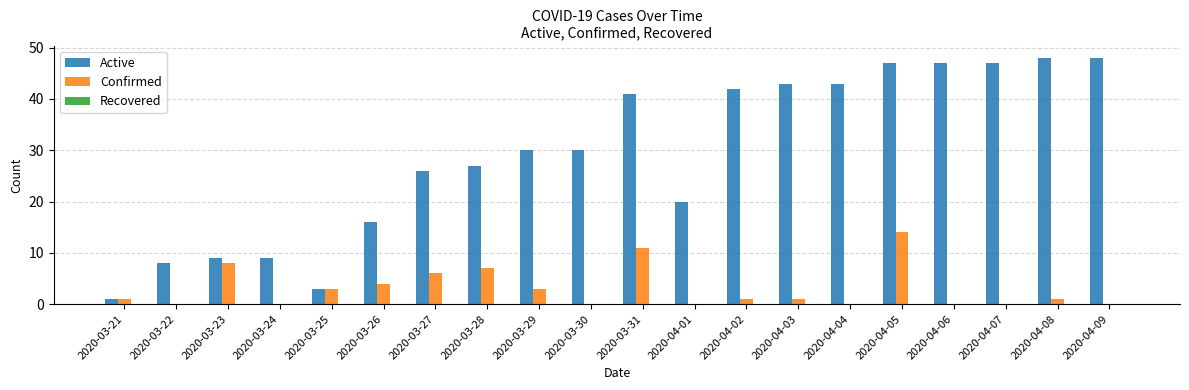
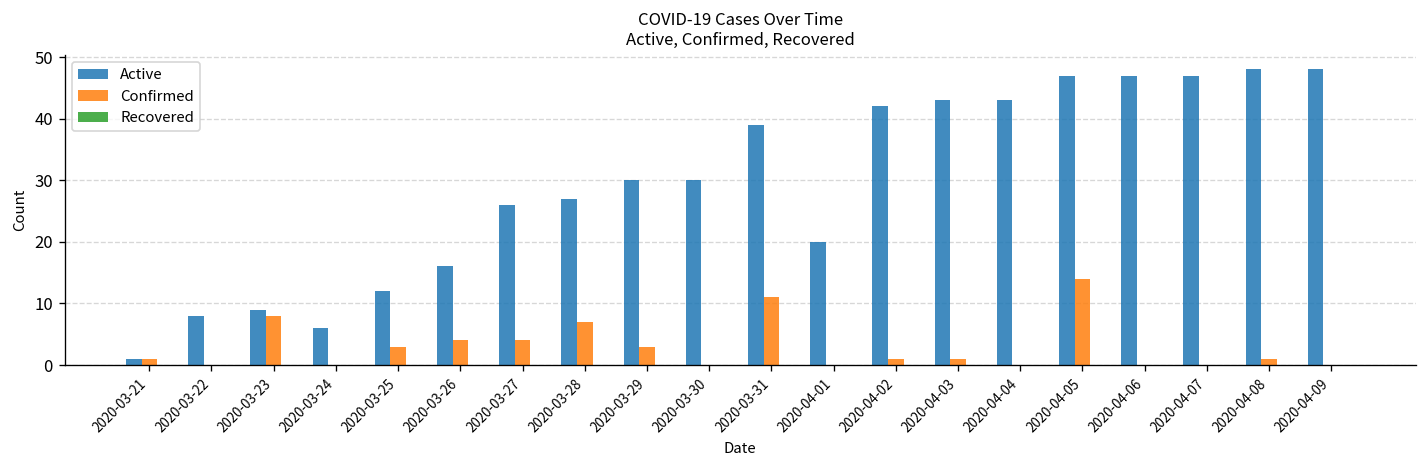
  {
    "Active": {
      "2020-03-21": 1,
      "2020-03-22": 8,
      "2020-03-23": 9,
-     "2020-03-24": 9,
-     "2020-03-25": 3,
+     "2020-03-24": 6,
+     "2020-03-25": 12,
      "2020-03-26": 16,
      "2020-03-27": 26,
      "2020-03-28": 27,
      "2020-03-29": 30,
      "2020-03-30": 30,
-     "2020-03-31": 41,
+     "2020-03-31": 39,
      "2020-04-01": 20,
      "2020-04-02": 42,
      "2020-04-03": 43,
      "2020-04-04": 43,
      "2020-04-05": 47,
      "2020-04-06": 47,
      "2020-04-07": 47,
      "2020-04-08": 48,
      "2020-04-09": 48
    },
    "Confirmed": {
      "2020-03-21": 1,
      "2020-03-22": 0,
      "2020-03-23": 8,
      "2020-03-24": 0,
      "2020-03-25": 3,
      "2020-03-26": 4,
-     "2020-03-27": 6,
+     "2020-03-27": 4,
      "2020-03-28": 7,
      "2020-03-29": 3,
      "2020-03-30": 0,
      "2020-03-31": 11,
      "2020-04-01": 0,
      "2020-04-02": 1,
      "2020-04-03": 1,
      "2020-04-04": 0,
      "2020-04-05": 14,
      "2020-04-06": 0,
      "2020-04-07": 0,
      "2020-04-08": 1,
      "2020-04-09": 0
    },
    "Recovered": {
      "2020-03-21": 0,
      "2020-03-22": 0,
      "2020-03-23": 0,
      "2020-03-24": 0,
      "2020-03-25": 0,
      "2020-03-26": 0,
      "2020-03-27": 0,
      "2020-03-28": 0,
      "2020-03-29": 0,
      "2020-03-30": 0,
      "2020-03-31": 0,
      "2020-04-01": 0,
      "2020-04-02": 0,
      "2020-04-03": 0,
      "2020-04-04": 0,
      "2020-04-05": 0,
      "2020-04-06": 0,
      "2020-04-07": 0,
      "2020-04-08": 0,
      "2020-04-09": 0
    }
  }
